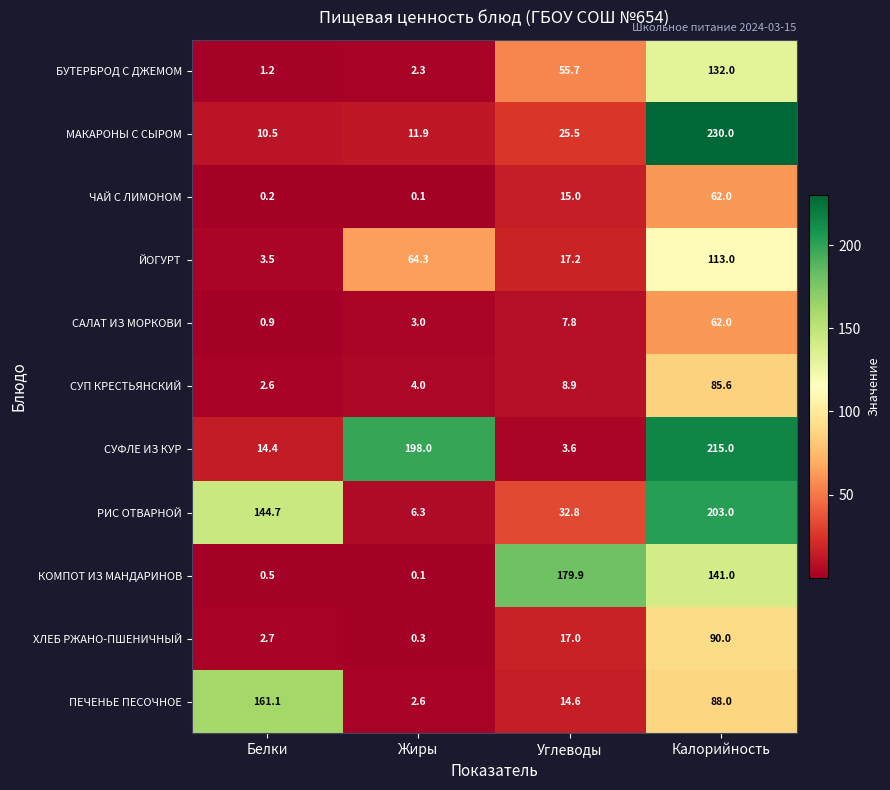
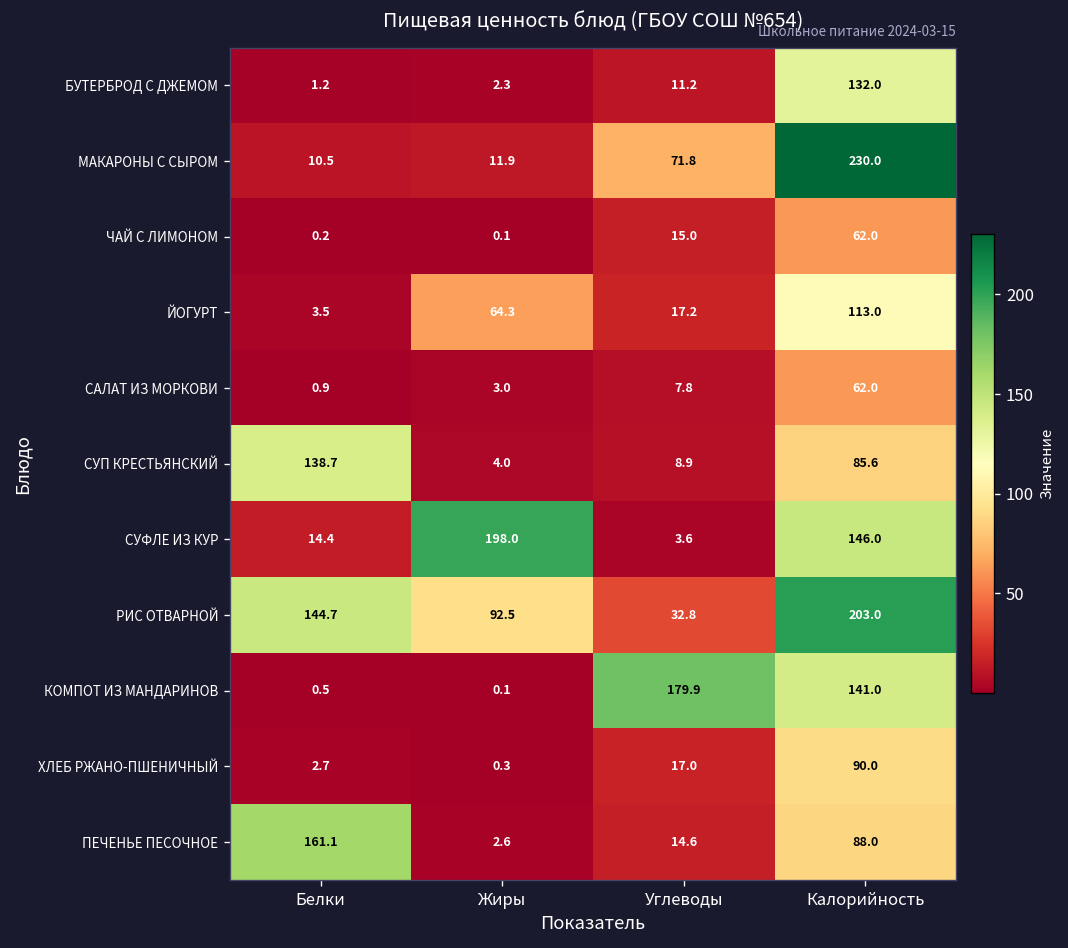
  {
    "БУТЕРБРОД С ДЖЕМОМ": {
      "Белки": 1.2,
      "Жиры": 2.3,
-     "Углеводы": 55.7,
+     "Углеводы": 11.2,
      "Калорийность": 132.0
    },
    "МАКАРОНЫ С СЫРОМ": {
      "Белки": 10.5,
      "Жиры": 11.9,
-     "Углеводы": 25.5,
+     "Углеводы": 71.8,
      "Калорийность": 230.0
    },
    "ЧАЙ С ЛИМОНОМ": {
      "Белки": 0.2,
      "Жиры": 0.1,
      "Углеводы": 15.0,
      "Калорийность": 62.0
    },
    "ЙОГУРТ": {
      "Белки": 3.5,
      "Жиры": 64.3,
      "Углеводы": 17.2,
      "Калорийность": 113.0
    },
    "САЛАТ ИЗ МОРКОВИ": {
      "Белки": 0.9,
      "Жиры": 3.0,
      "Углеводы": 7.8,
      "Калорийность": 62.0
    },
    "СУП КРЕСТЬЯНСКИЙ": {
-     "Белки": 2.6,
+     "Белки": 138.7,
      "Жиры": 4.0,
      "Углеводы": 8.9,
      "Калорийность": 85.6
    },
    "СУФЛЕ ИЗ КУР": {
      "Белки": 14.4,
      "Жиры": 198.0,
      "Углеводы": 3.6,
-     "Калорийность": 215.0
+     "Калорийность": 146.0
    },
    "РИС ОТВАРНОЙ": {
      "Белки": 144.7,
-     "Жиры": 6.3,
+     "Жиры": 92.5,
      "Углеводы": 32.8,
      "Калорийность": 203.0
    },
    "КОМПОТ ИЗ МАНДАРИНОВ": {
      "Белки": 0.5,
      "Жиры": 0.1,
      "Углеводы": 179.9,
      "Калорийность": 141.0
    },
    "ХЛЕБ РЖАНО-ПШЕНИЧНЫЙ": {
      "Белки": 2.7,
      "Жиры": 0.3,
      "Углеводы": 17.0,
      "Калорийность": 90.0
    },
    "ПЕЧЕНЬЕ ПЕСОЧНОЕ": {
      "Белки": 161.1,
      "Жиры": 2.6,
      "Углеводы": 14.6,
      "Калорийность": 88.0
    }
  }
